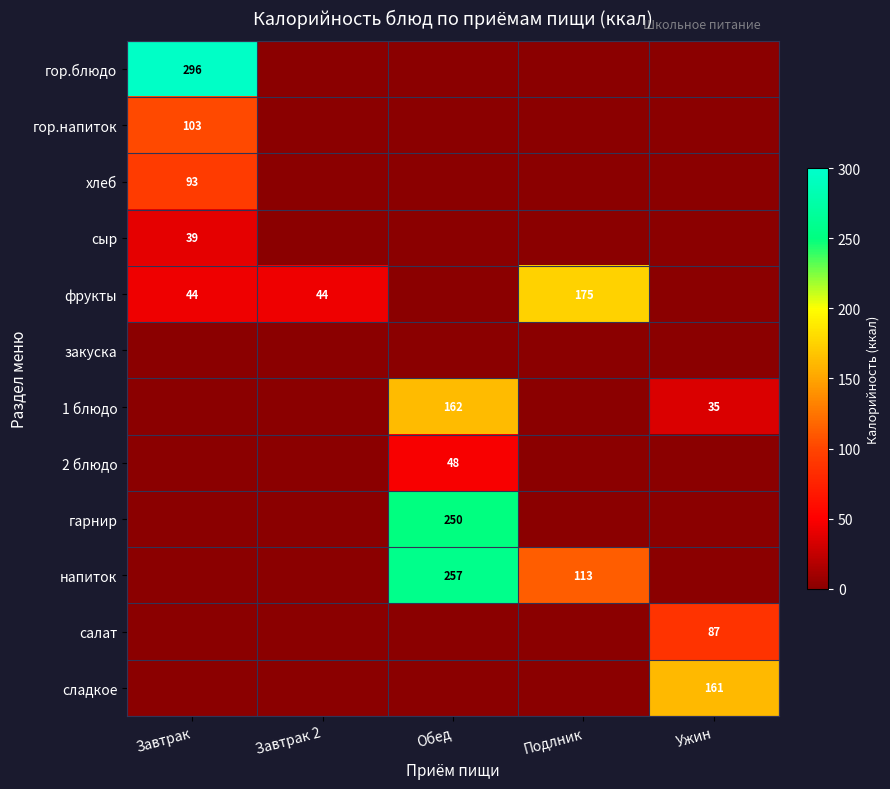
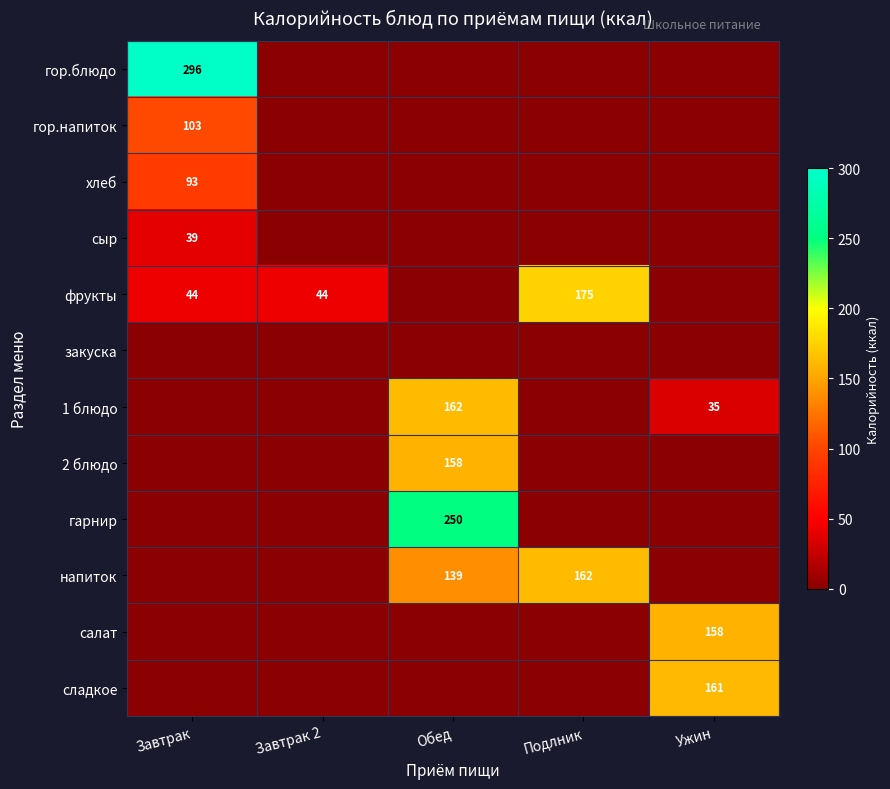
  {
    "гор.блюдо": {
      "Завтрак": 296
    },
    "гор.напиток": {
      "Завтрак": 103
    },
    "хлеб": {
      "Завтрак": 93
    },
    "сыр": {
      "Завтрак": 39
    },
    "фрукты": {
      "Завтрак": 44,
      "Завтрак 2": 44,
      "Подлник": 175
    },
    "1 блюдо": {
      "Обед": 162,
      "Ужин": 35
    },
    "2 блюдо": {
-     "Обед": 48
+     "Обед": 158
    },
    "гарнир": {
      "Обед": 250
    },
    "напиток": {
-     "Обед": 257,
-     "Подлник": 113
+     "Обед": 139,
+     "Подлник": 162
    },
    "салат": {
-     "Ужин": 87
+     "Ужин": 158
    },
    "сладкое": {
      "Ужин": 161
    }
  }
